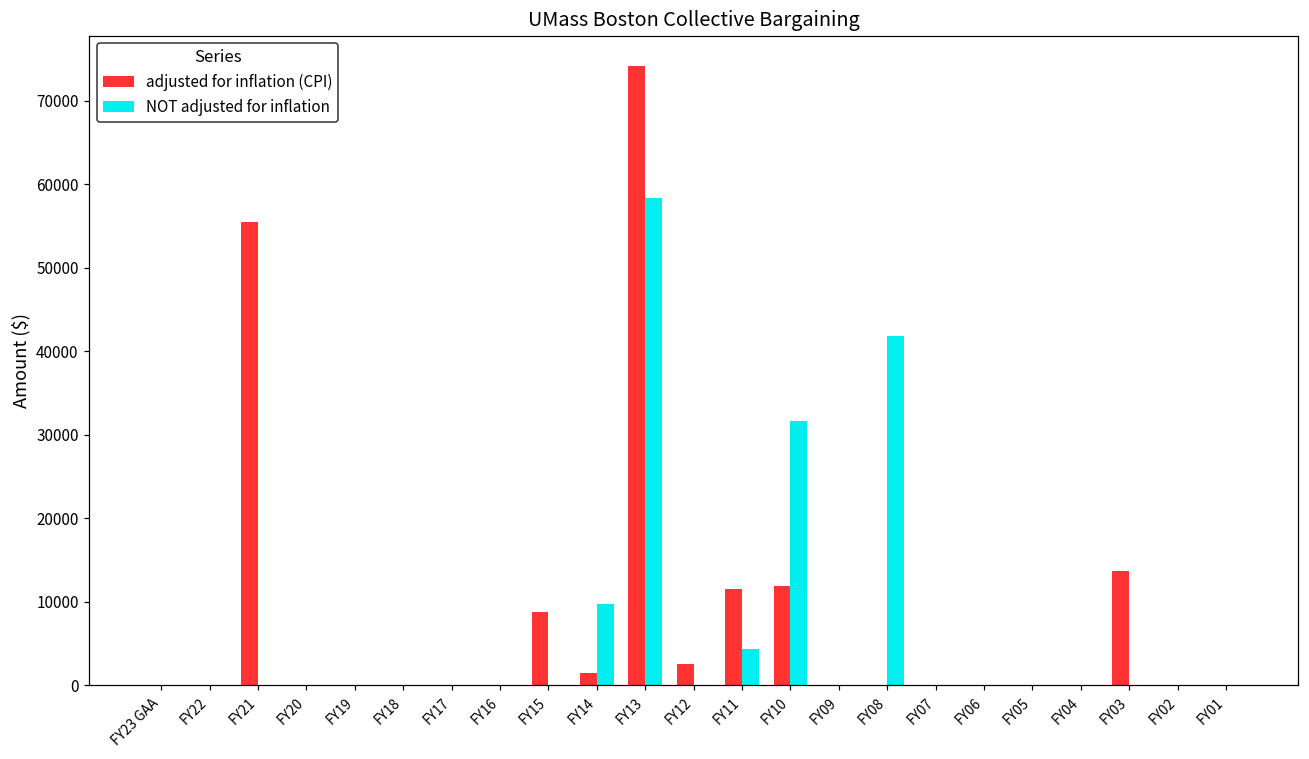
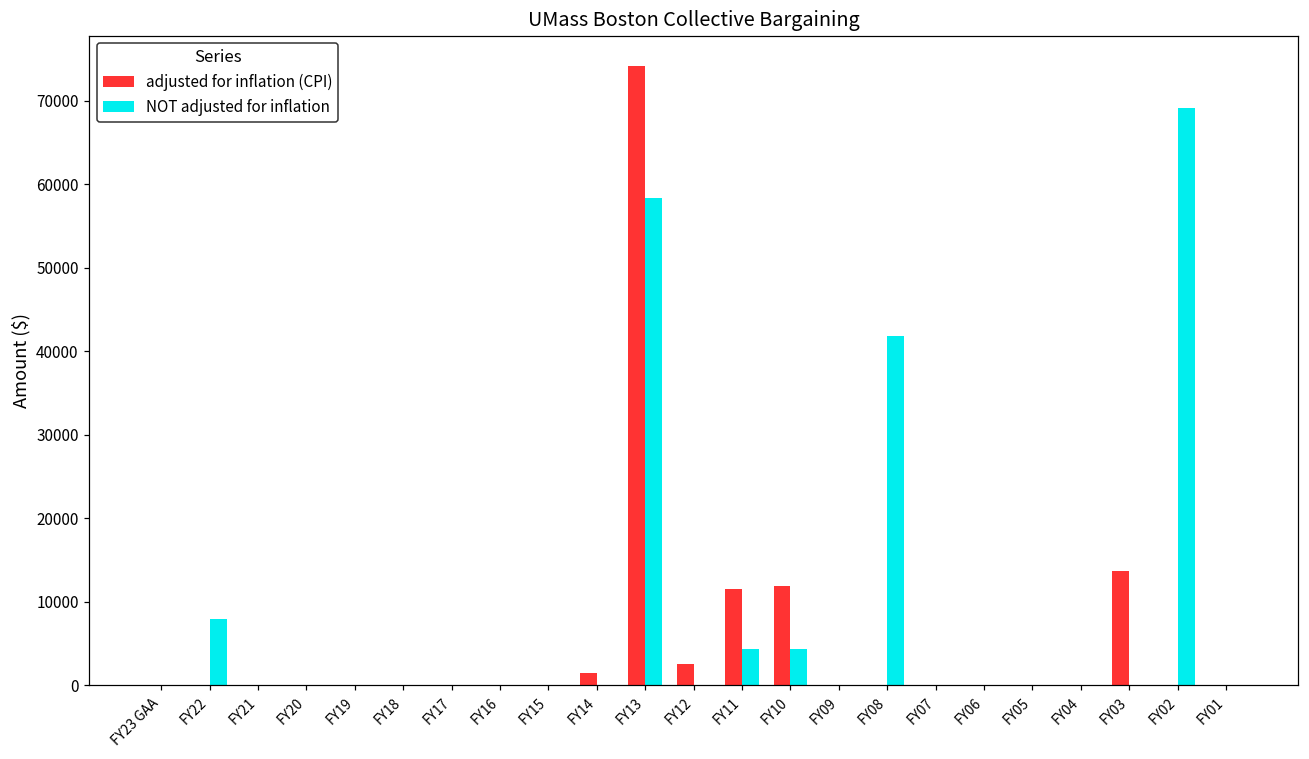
  {
    "adjusted for inflation (CPI)": {
      "FY23 GAA": 0,
      "FY22": 0,
-     "FY21": 55000,
+     "FY21": 0,
      "FY20": 0,
      "FY19": 0,
      "FY18": 0,
      "FY17": 0,
      "FY16": 0,
-     "FY15": 9000,
+     "FY15": 0,
      "FY14": 1000,
      "FY13": 74000,
      "FY12": 3000,
      "FY11": 12000,
      "FY10": 12000,
      "FY09": 0,
      "FY08": 0,
      "FY07": 0,
      "FY06": 0,
      "FY05": 0,
      "FY04": 0,
      "FY03": 14000,
      "FY02": 0,
      "FY01": 0
    },
    "NOT adjusted for inflation": {
      "FY23 GAA": 0,
-     "FY22": 0,
+     "FY22": 8000,
      "FY21": 0,
      "FY20": 0,
      "FY19": 0,
      "FY18": 0,
      "FY17": 0,
      "FY16": 0,
      "FY15": 0,
-     "FY14": 10000,
+     "FY14": 0,
      "FY13": 58000,
      "FY12": 0,
      "FY11": 4000,
-     "FY10": 32000,
+     "FY10": 4000,
      "FY09": 0,
      "FY08": 42000,
      "FY07": 0,
      "FY06": 0,
      "FY05": 0,
      "FY04": 0,
      "FY03": 0,
-     "FY02": 0,
+     "FY02": 69000,
      "FY01": 0
    }
  }
